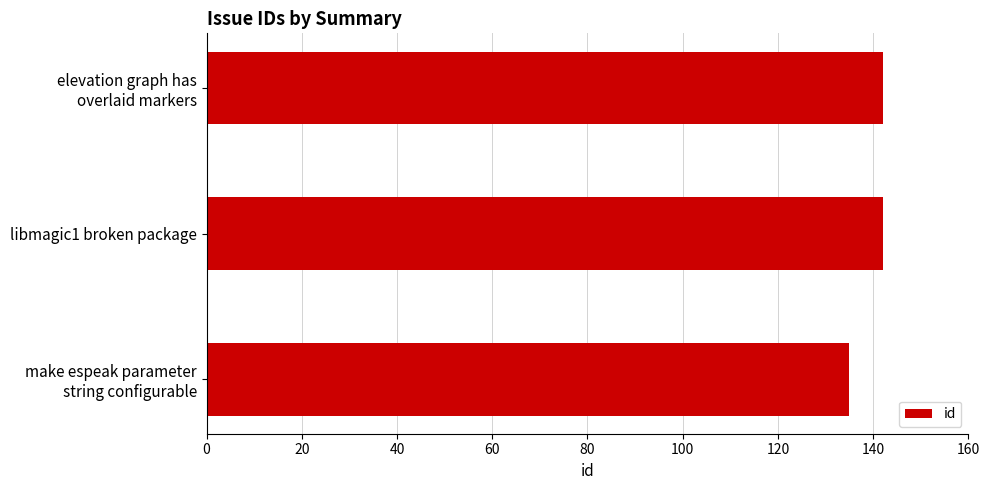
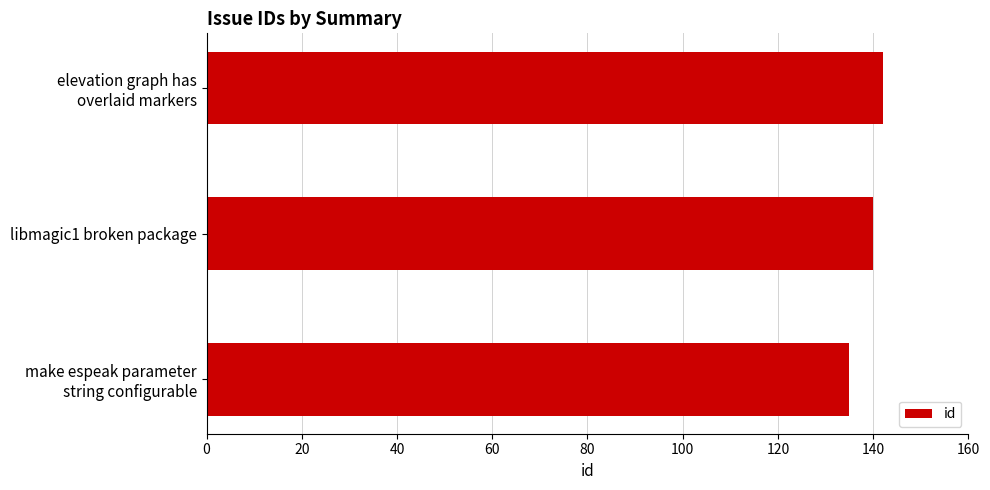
  {
    "elevation graph has overlaid markers": 142,
-   "libmagic1 broken package": 142,
+   "libmagic1 broken package": 140,
    "make espeak parameter string configurable": 135
  }
